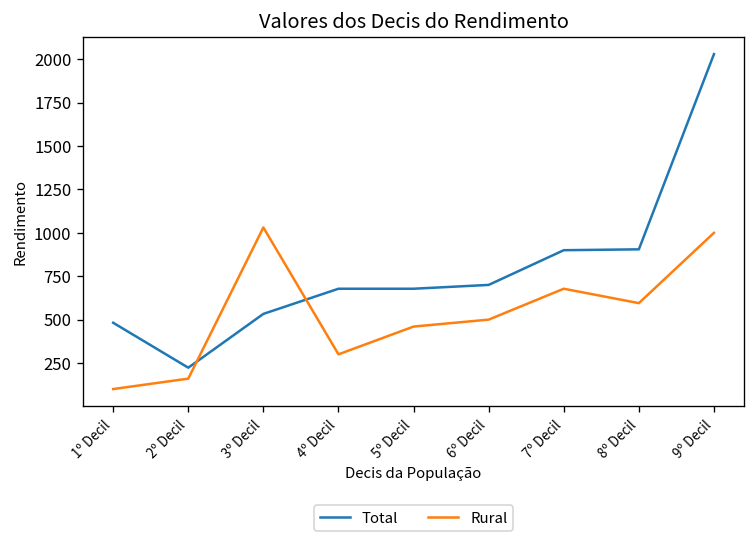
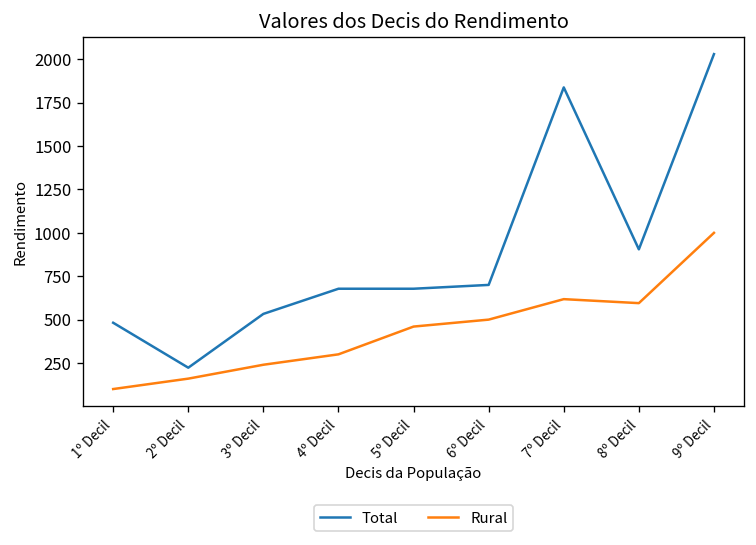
  {
    "Total": {
      "1º Decil": 480,
      "2º Decil": 220,
      "3º Decil": 530,
      "4º Decil": 680,
      "5º Decil": 680,
      "6º Decil": 700,
-     "7º Decil": 900,
+     "7º Decil": 1840,
      "8º Decil": 910,
      "9º Decil": 2030
    },
    "Rural": {
      "1º Decil": 100,
      "2º Decil": 160,
-     "3º Decil": 1030,
+     "3º Decil": 240,
      "4º Decil": 300,
      "5º Decil": 460,
      "6º Decil": 500,
-     "7º Decil": 680,
+     "7º Decil": 620,
      "8º Decil": 600,
      "9º Decil": 1000
    }
  }
